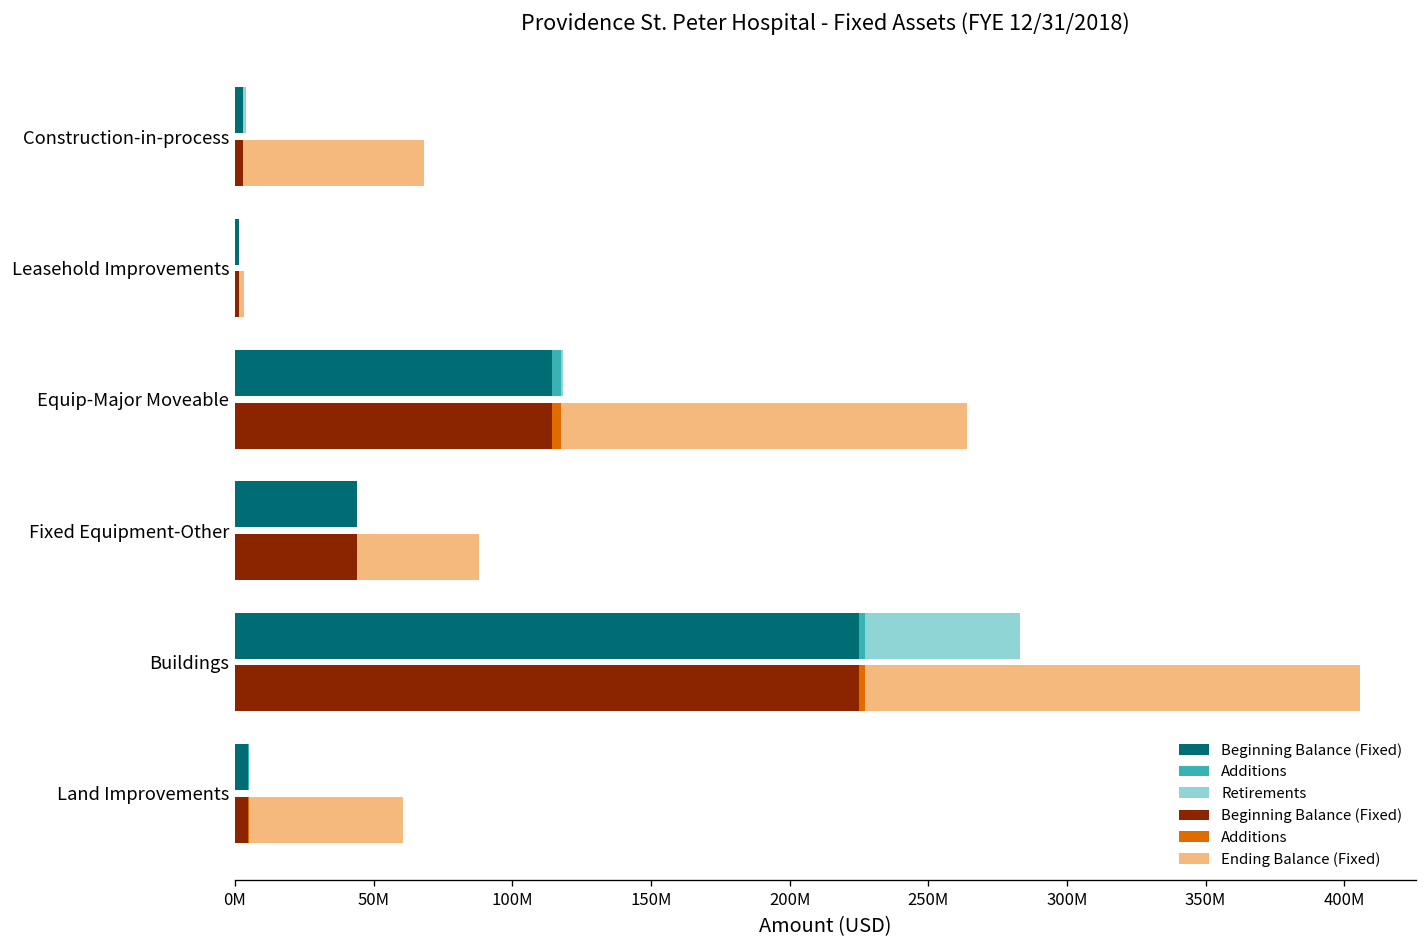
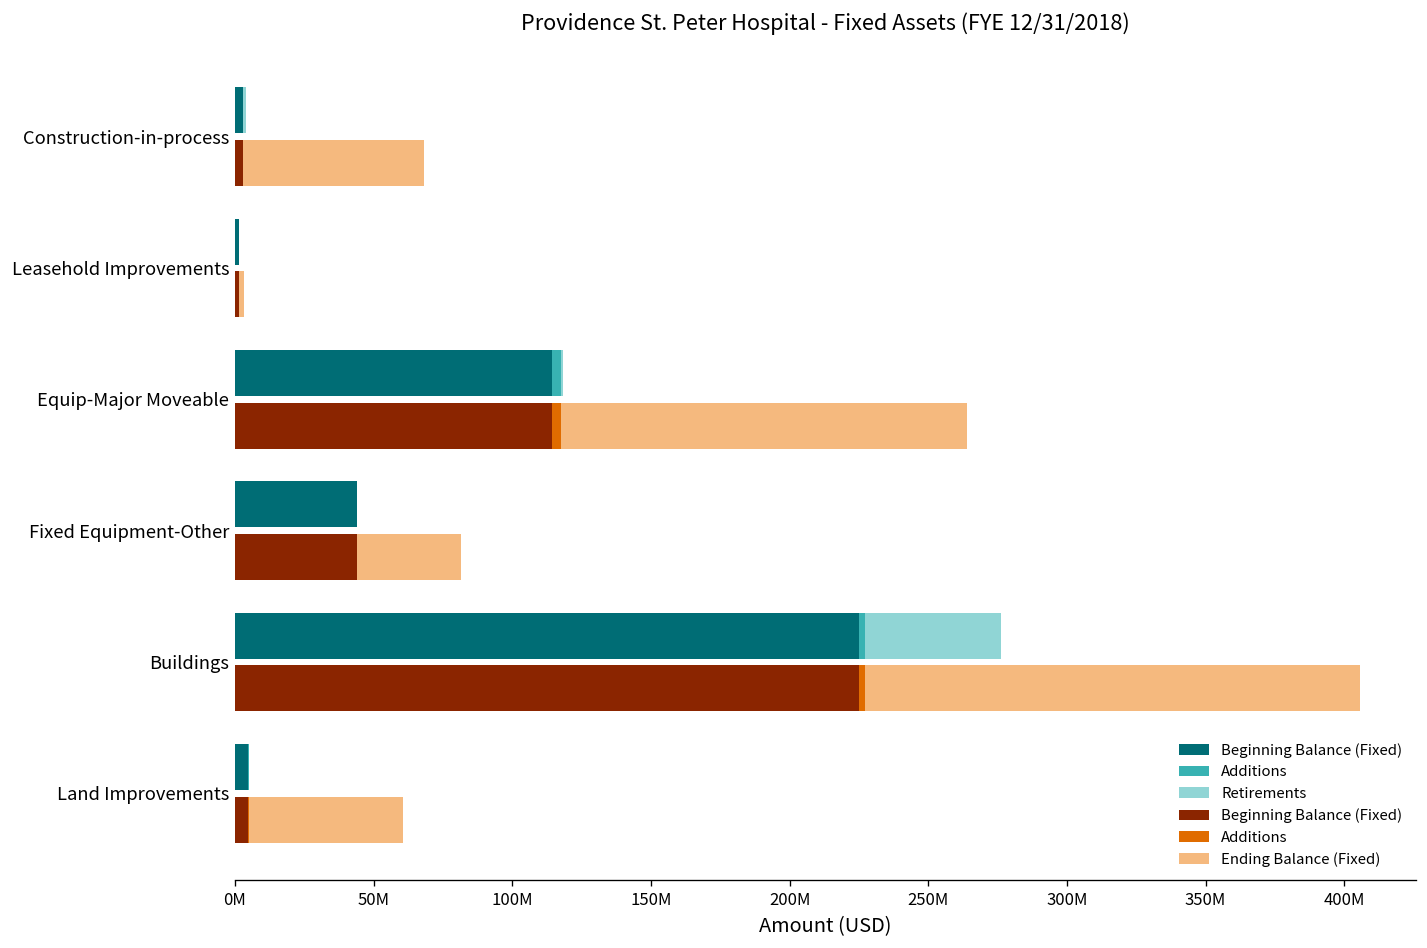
  {
    "Retirements": {
      "Leasehold Improvements": 0,
      "Fixed Equipment-Other": 0,
-     "Buildings": 56000000,
+     "Buildings": 49000000,
      "Land Improvements": 0
    },
    "Ending Balance (Fixed)": {
      "Construction-in-process": 65000000,
      "Leasehold Improvements": 2000000,
      "Equip-Major Moveable": 146000000,
-     "Fixed Equipment-Other": 44000000,
+     "Fixed Equipment-Other": 37000000,
      "Buildings": 178000000,
      "Land Improvements": 56000000
    }
  }
